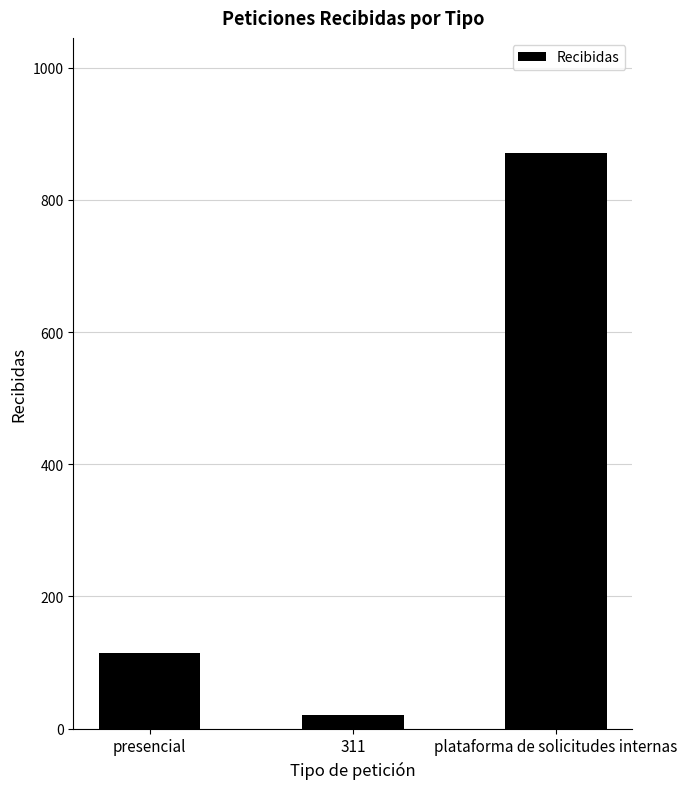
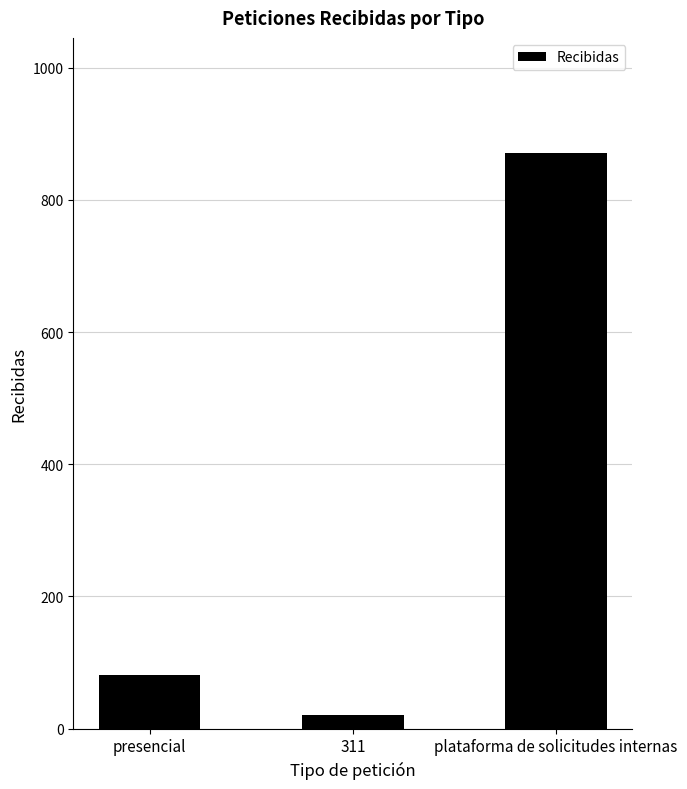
  {
-   "presencial": 120,
+   "presencial": 80,
    "311": 20,
    "plataforma de solicitudes internas": 870
  }
